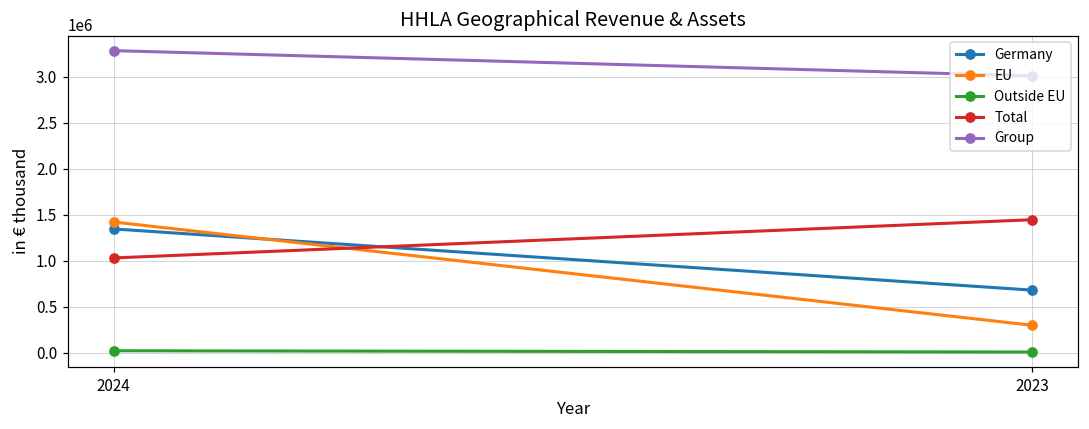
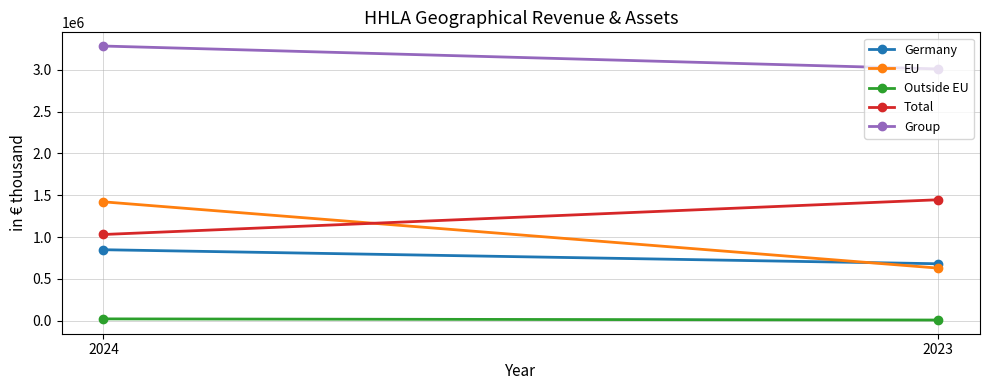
  {
    "Germany": {
-     "2024": 1300000,
+     "2024": 800000,
      "2023": 700000
    },
    "EU": {
      "2024": 1400000,
-     "2023": 300000
+     "2023": 600000
    },
    "Outside EU": {
      "2024": 0,
      "2023": 0
    },
    "Total": {
      "2024": 1000000,
      "2023": 1400000
    },
    "Group": {
      "2024": 3300000
    }
  }
